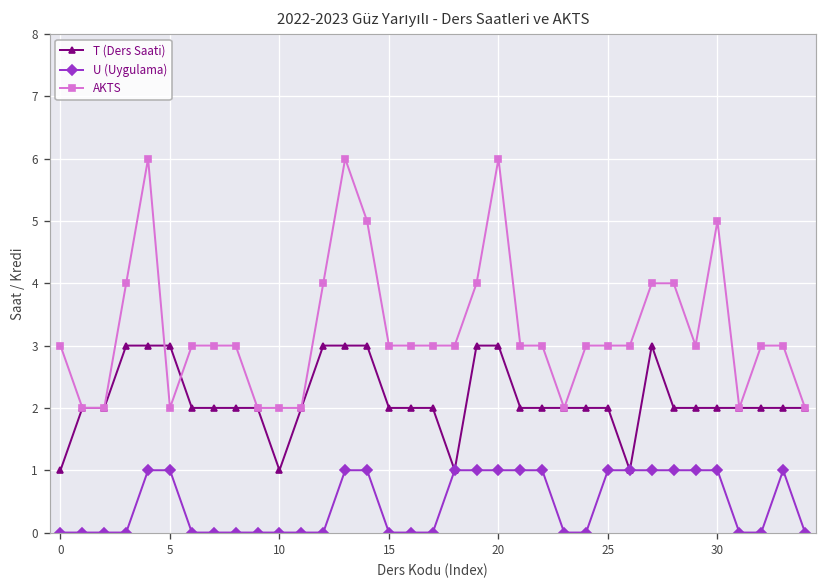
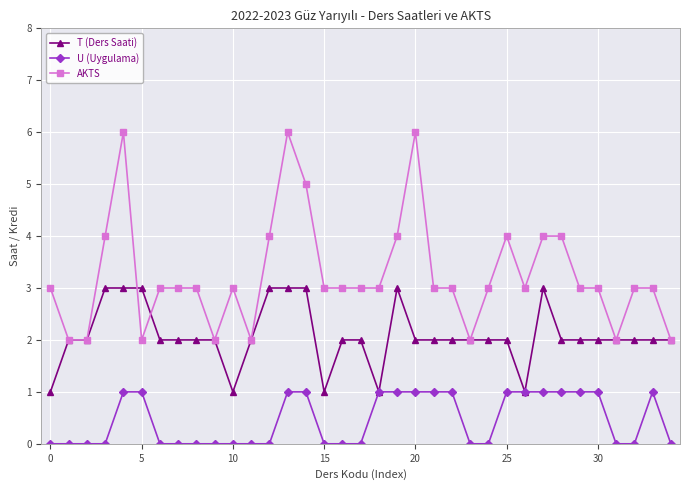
  {
    "T (Ders Saati)": {
      "0": 1,
      "5": 3,
      "10": 1,
-     "15": 2,
-     "20": 3,
+     "15": 1,
+     "20": 2,
      "25": 2,
      "30": 2
    },
    "U (Uygulama)": {
      "0": 0,
      "5": 1,
      "10": 0,
      "15": 0,
      "20": 1,
      "25": 1,
      "30": 1
    },
    "AKTS": {
      "0": 3,
      "5": 2,
-     "10": 2,
+     "10": 3,
      "15": 3,
      "20": 6,
-     "25": 3,
-     "30": 5
+     "25": 4,
+     "30": 3
    }
  }
